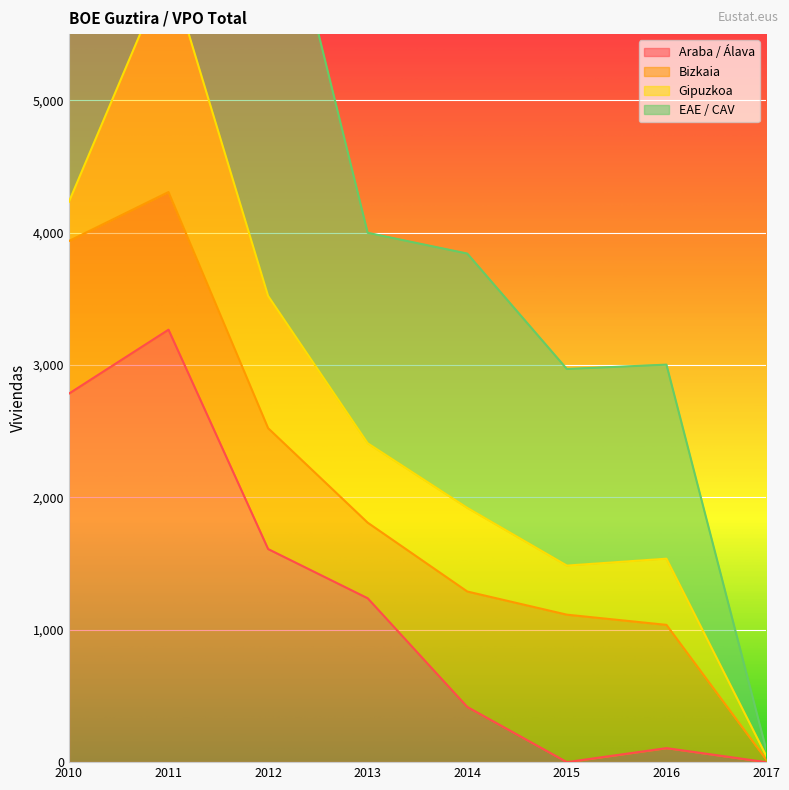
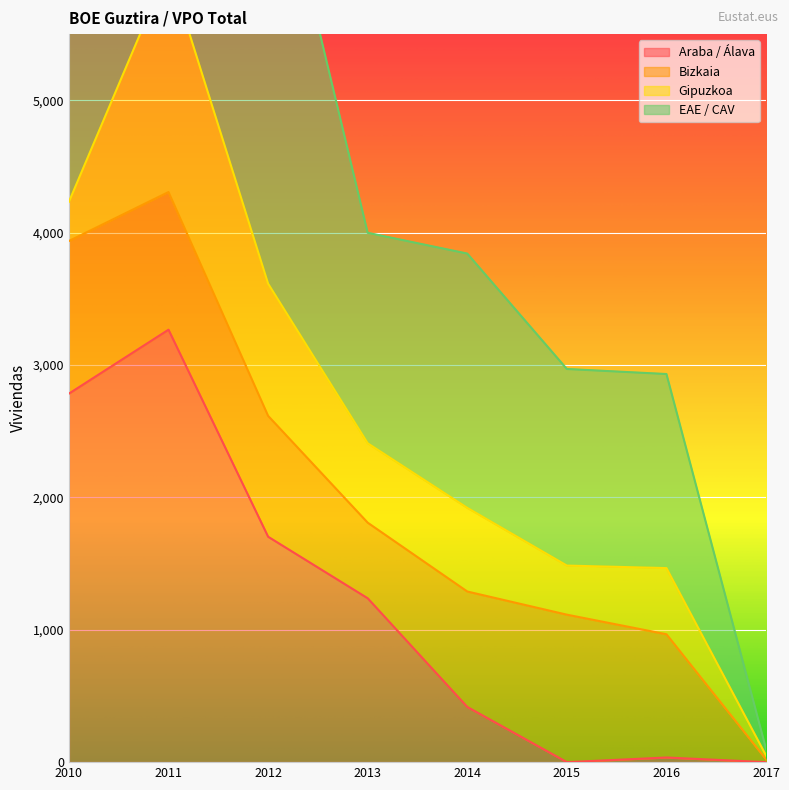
  {
    "Araba / Álava": {
      "2010": "2,780",
      "2011": "3,270",
-     "2012": "1,610",
+     "2012": "1,700",
      "2013": "1,240",
      "2014": "420",
      "2015": "0",
-     "2016": "110",
+     "2016": "40",
      "2017": "0"
    },
    "EAE / CAV": {
      "2013": "1,590",
      "2014": "1,920",
      "2015": "1,490",
      "2016": "1,470",
      "2017": "50"
    }
  }
